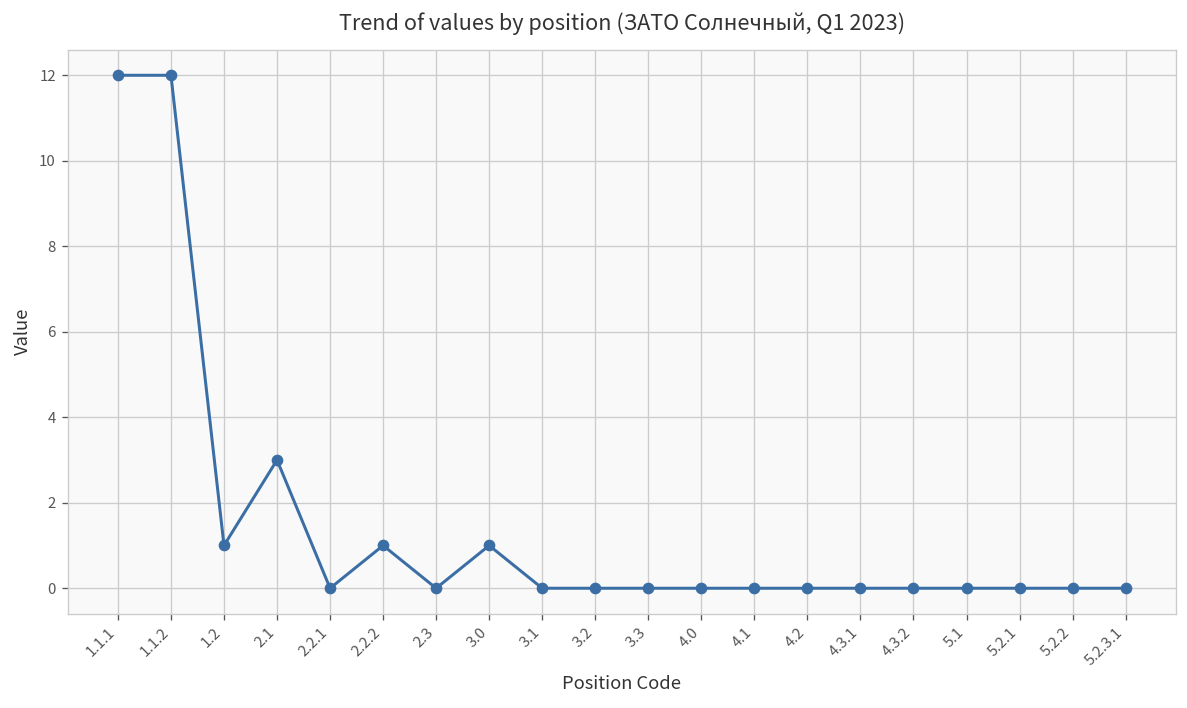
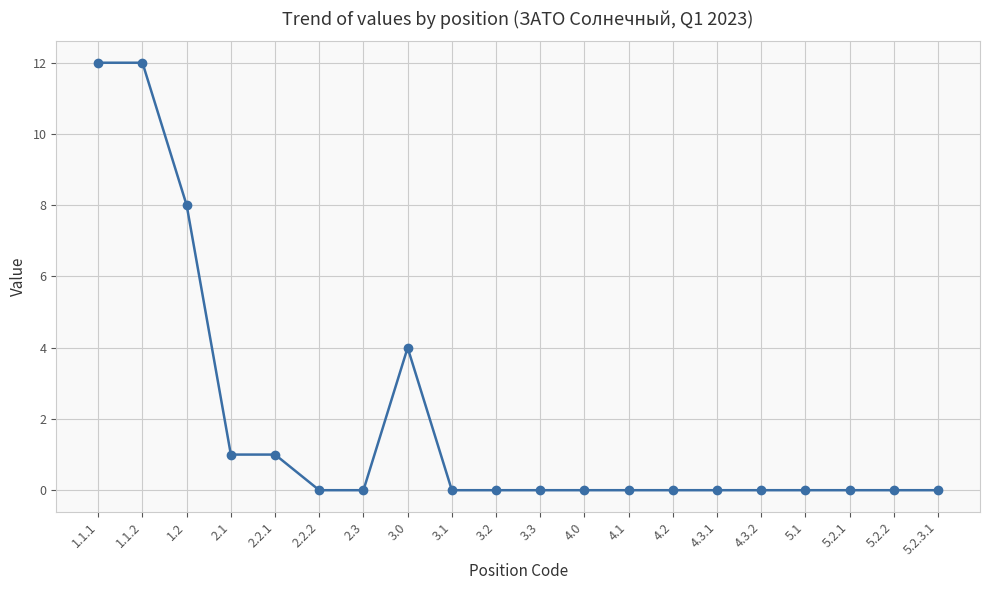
  {
    "1.1.1": 12,
    "1.1.2": 12,
-   "1.2": 1,
-   "2.1": 3,
-   "2.2.1": 0,
-   "2.2.2": 1,
+   "1.2": 8,
+   "2.1": 1,
+   "2.2.1": 1,
+   "2.2.2": 0,
    "2.3": 0,
-   "3.0": 1,
+   "3.0": 4,
    "3.1": 0,
    "3.2": 0,
    "3.3": 0,
    "4.0": 0,
    "4.1": 0,
    "4.2": 0,
    "4.3.1": 0,
    "4.3.2": 0,
    "5.1": 0,
    "5.2.1": 0,
    "5.2.2": 0,
    "5.2.3.1": 0
  }
